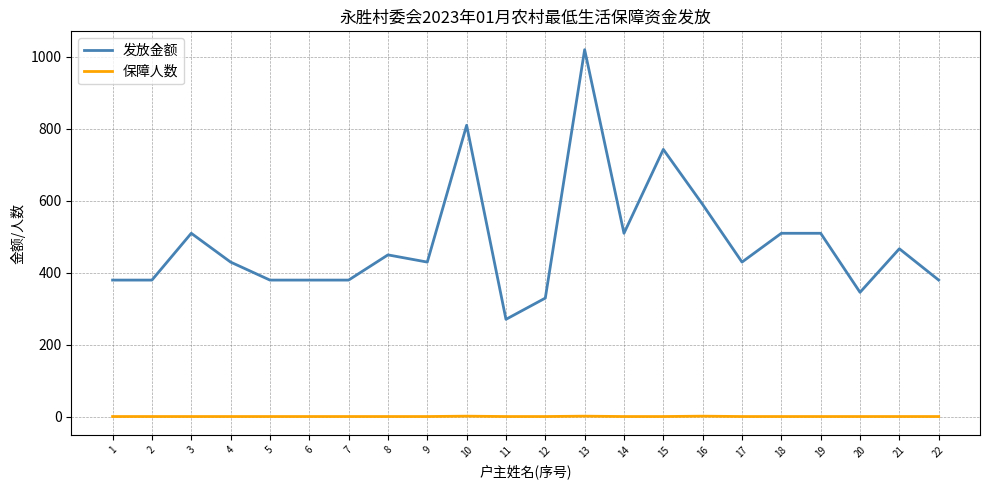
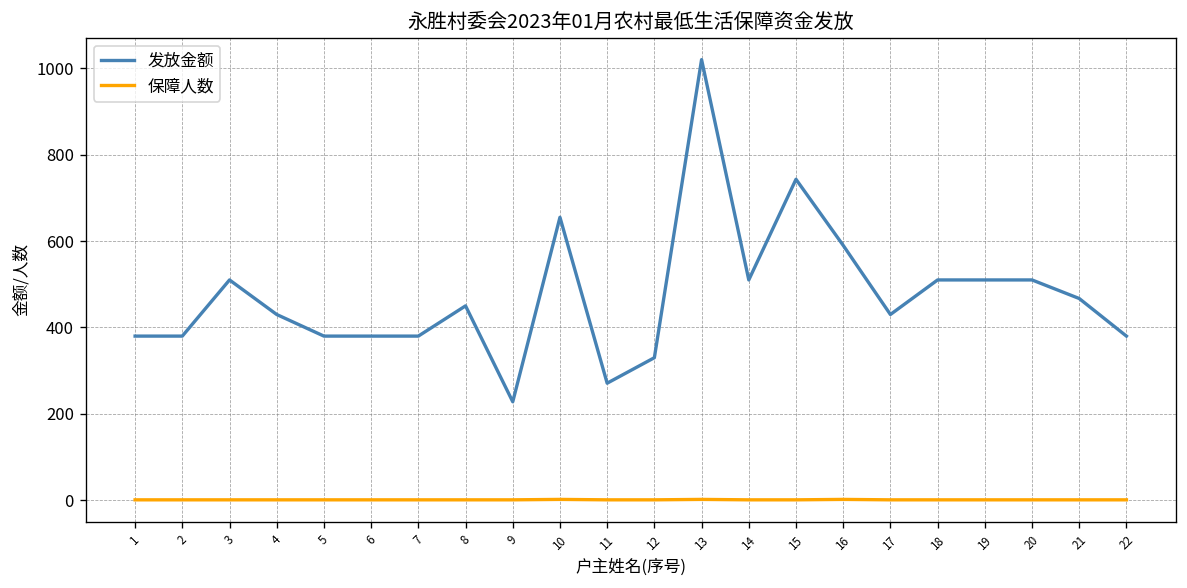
  {
    "发放金额": {
      "1": 380,
      "2": 380,
      "3": 510,
      "4": 430,
      "5": 380,
      "6": 380,
      "7": 380,
      "8": 450,
-     "9": 430,
-     "10": 810,
+     "9": 230,
+     "10": 660,
      "11": 270,
      "12": 330,
      "13": 1020,
      "14": 510,
      "15": 740,
      "16": 590,
      "17": 430,
      "18": 510,
      "19": 510,
-     "20": 350,
+     "20": 510,
      "21": 470,
      "22": 380
    },
    "保障人数": {
      "1": 0,
      "2": 0,
      "3": 0,
      "4": 0,
      "5": 0,
      "6": 0,
      "7": 0,
      "8": 0,
      "9": 0,
      "10": 0,
      "11": 0,
      "12": 0,
      "13": 0,
      "14": 0,
      "15": 0,
      "16": 0,
      "17": 0,
      "18": 0,
      "19": 0,
      "20": 0,
      "21": 0,
      "22": 0
    }
  }
